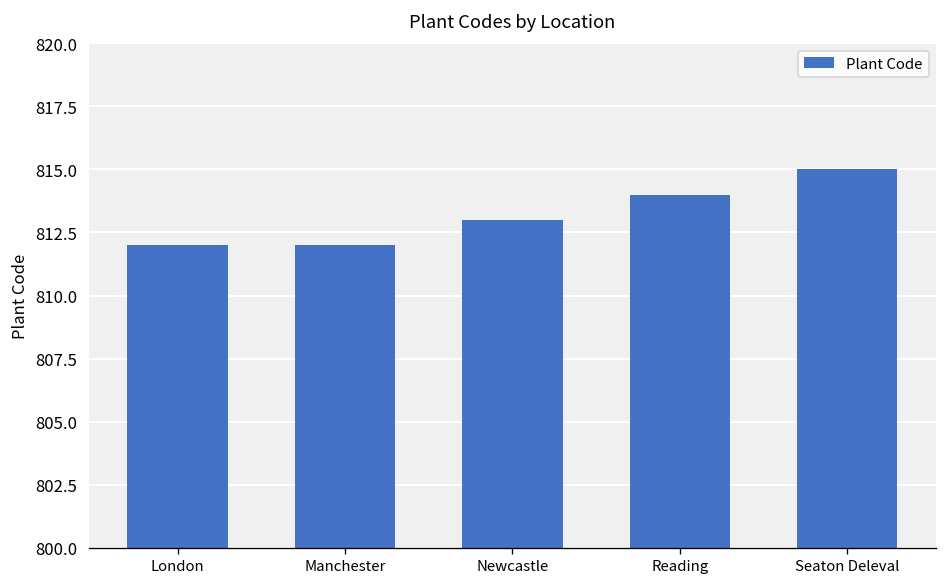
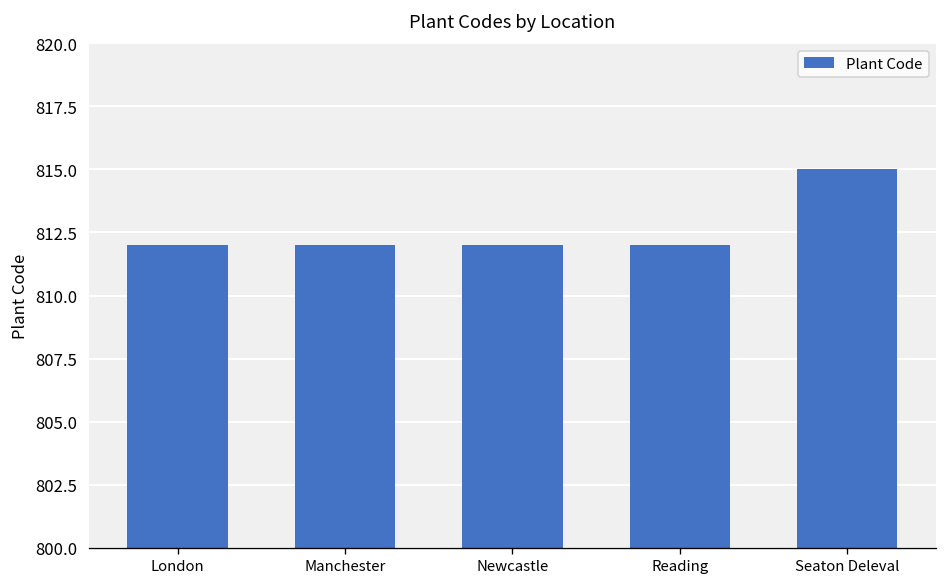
  {
    "London": 812,
    "Manchester": 812,
-   "Newcastle": 813,
-   "Reading": 814,
+   "Newcastle": 812,
+   "Reading": 812,
    "Seaton Deleval": 815
  }
